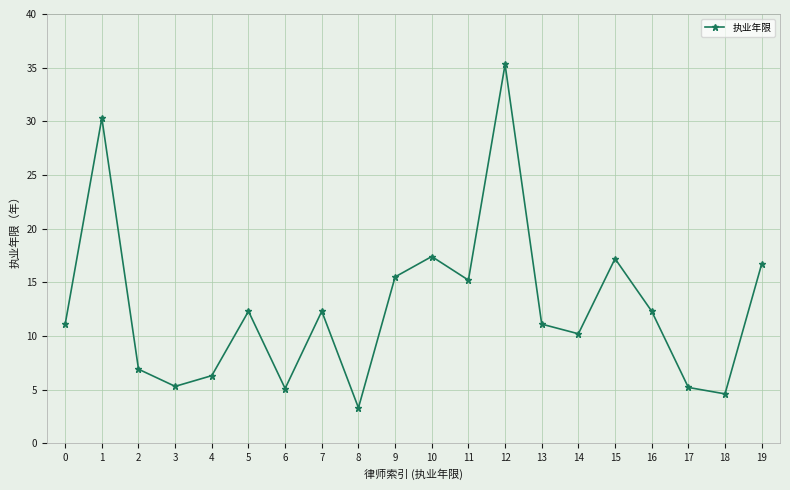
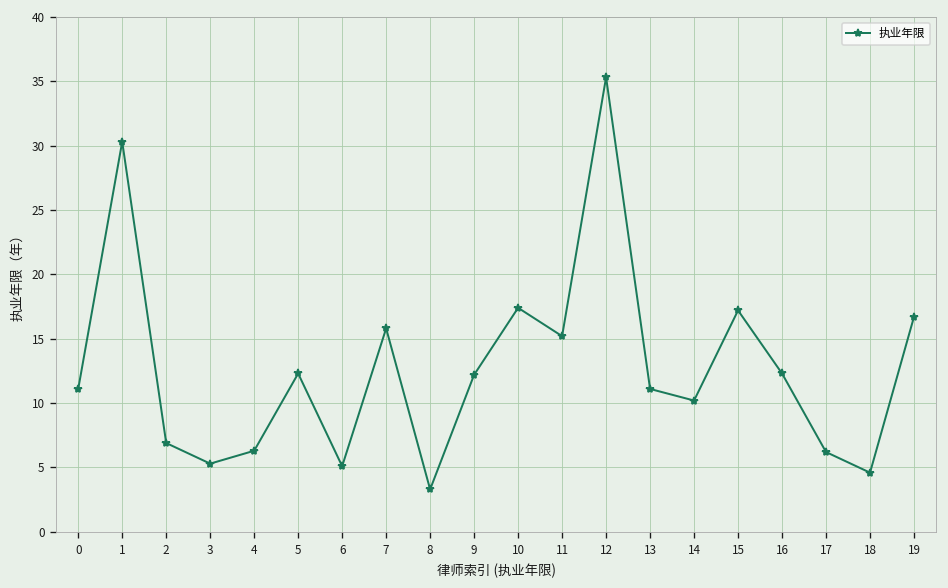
  {
    "0": 11.1,
    "1": 30.3,
    "2": 6.9,
    "3": 5.3,
    "4": 6.3,
    "5": 12.3,
    "6": 5.1,
-   "7": 12.3,
+   "7": 15.8,
    "8": 3.3,
-   "9": 15.5,
+   "9": 12.2,
    "10": 17.4,
    "11": 15.2,
    "12": 35.3,
    "13": 11.1,
    "14": 10.2,
    "15": 17.2,
    "16": 12.3,
-   "17": 5.2,
+   "17": 6.2,
    "18": 4.6,
    "19": 16.7
  }
